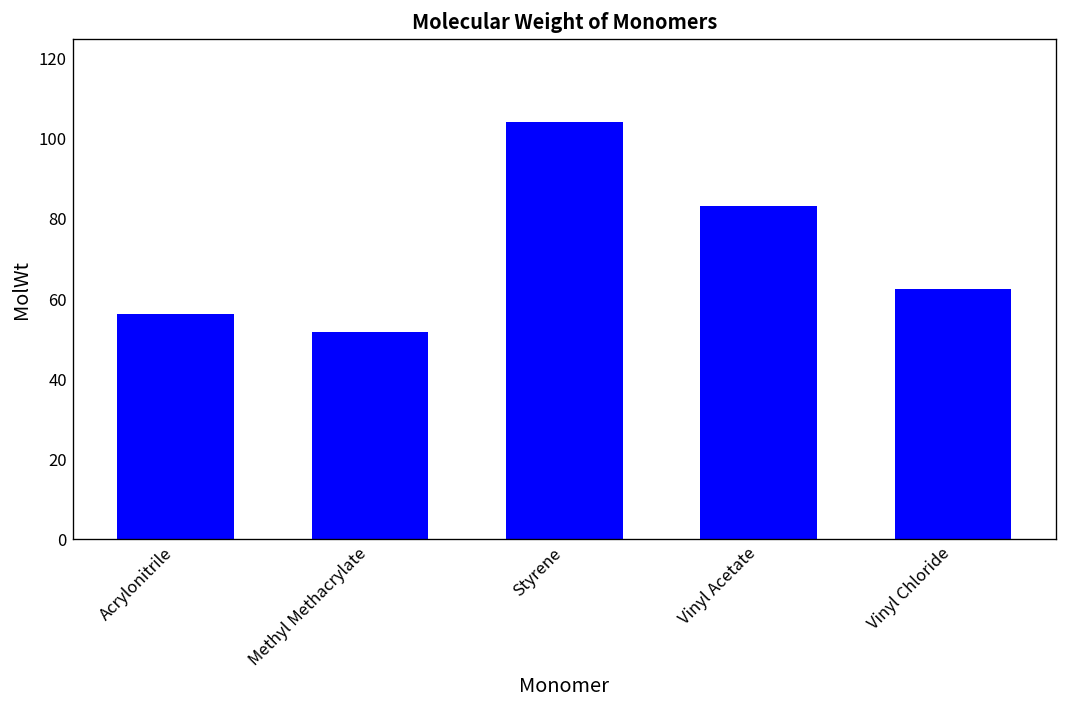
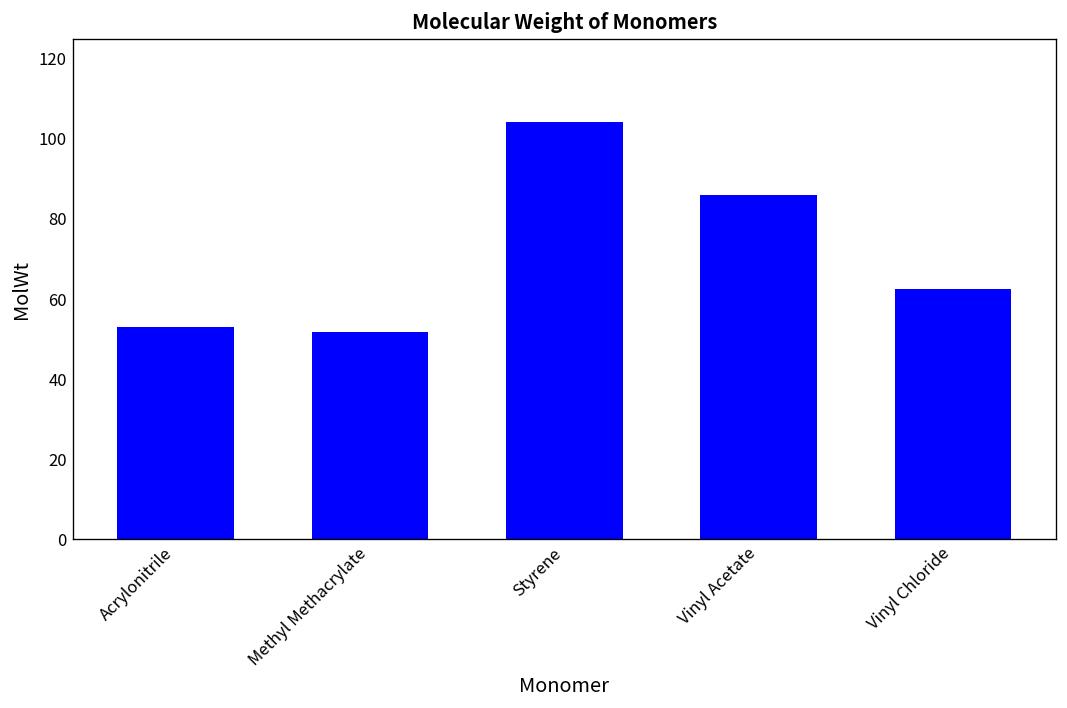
  {
-   "Acrylonitrile": 56,
+   "Acrylonitrile": 53,
    "Methyl Methacrylate": 52,
    "Styrene": 104,
-   "Vinyl Acetate": 83,
+   "Vinyl Acetate": 86,
    "Vinyl Chloride": 62
  }
